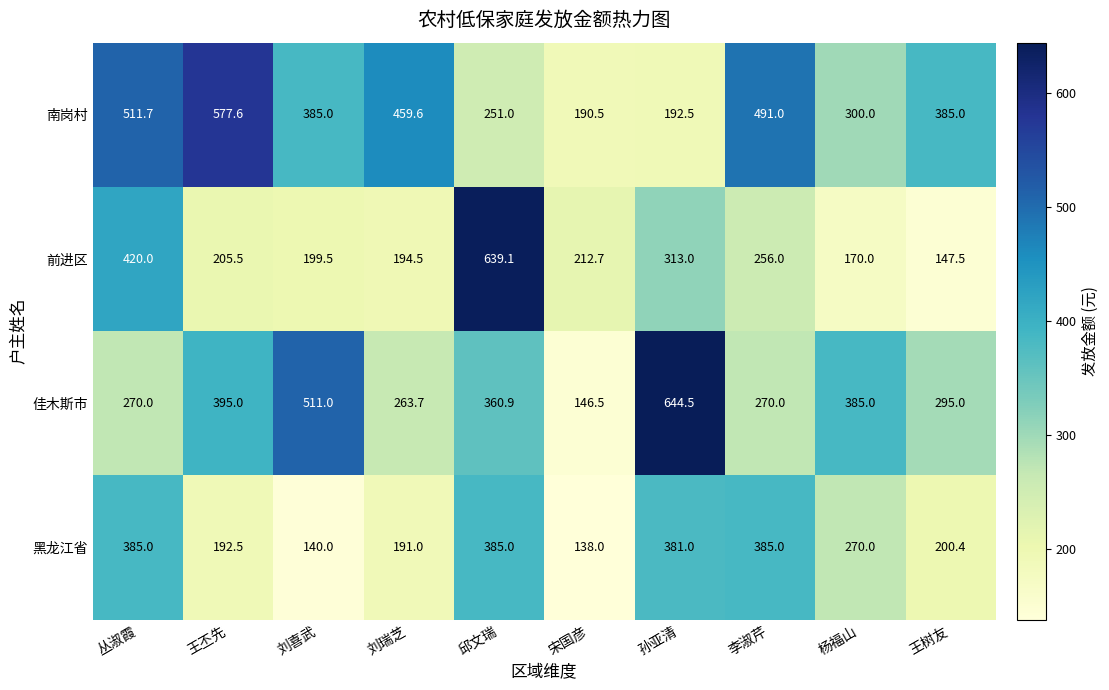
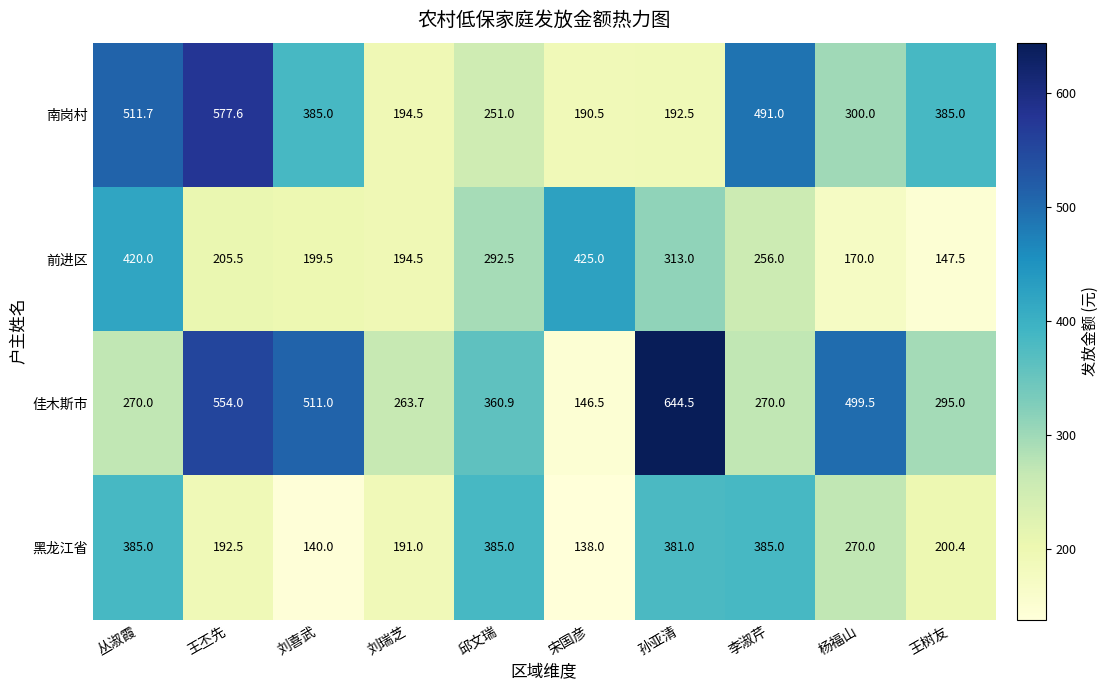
  {
    "南岗村": {
      "丛淑霞": 511.7,
      "王丕先": 577.6,
      "刘喜武": 385.0,
-     "刘瑞芝": 459.6,
+     "刘瑞芝": 194.5,
      "邱文瑞": 251.0,
      "宋国彦": 190.5,
      "孙亚清": 192.5,
      "李淑芹": 491.0,
      "杨福山": 300.0,
      "王树友": 385.0
    },
    "前进区": {
      "丛淑霞": 420.0,
      "王丕先": 205.5,
      "刘喜武": 199.5,
      "刘瑞芝": 194.5,
-     "邱文瑞": 639.1,
-     "宋国彦": 212.7,
+     "邱文瑞": 292.5,
+     "宋国彦": 425.0,
      "孙亚清": 313.0,
      "李淑芹": 256.0,
      "杨福山": 170.0,
      "王树友": 147.5
    },
    "佳木斯市": {
      "丛淑霞": 270.0,
-     "王丕先": 395.0,
+     "王丕先": 554.0,
      "刘喜武": 511.0,
      "刘瑞芝": 263.7,
      "邱文瑞": 360.9,
      "宋国彦": 146.5,
      "孙亚清": 644.5,
      "李淑芹": 270.0,
-     "杨福山": 385.0,
+     "杨福山": 499.5,
      "王树友": 295.0
    },
    "黑龙江省": {
      "丛淑霞": 385.0,
      "王丕先": 192.5,
      "刘喜武": 140.0,
      "刘瑞芝": 191.0,
      "邱文瑞": 385.0,
      "宋国彦": 138.0,
      "孙亚清": 381.0,
      "李淑芹": 385.0,
      "杨福山": 270.0,
      "王树友": 200.4
    }
  }
